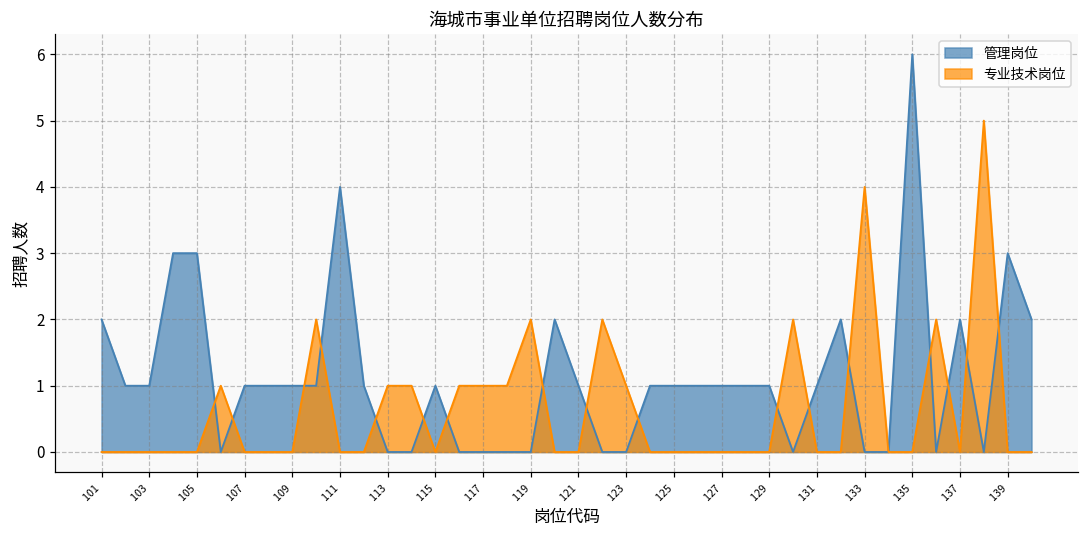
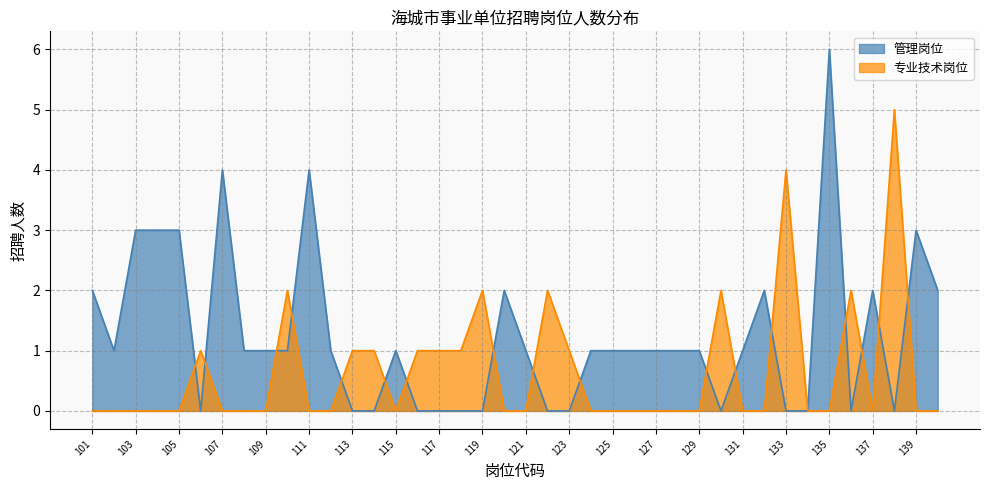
  {
    "管理岗位": {
      "101": 2,
-     "103": 1,
+     "103": 3,
      "105": 3,
-     "107": 1,
+     "107": 4,
      "109": 1,
      "111": 4,
      "113": 0,
      "115": 1,
      "117": 0,
      "119": 0,
      "121": 1,
      "123": 0,
      "125": 1,
      "127": 1,
      "129": 1,
      "131": 1,
      "133": 0,
      "135": 6,
      "137": 2,
      "139": 3
    },
    "专业技术岗位": {
      "101": 0,
      "103": 0,
      "105": 0,
      "107": 0,
      "109": 0,
      "111": 0,
      "113": 1,
      "115": 0,
      "117": 1,
      "119": 2,
      "121": 0,
      "123": 1,
      "125": 0,
      "127": 0,
      "129": 0,
      "131": 0,
      "133": 4,
      "135": 0,
      "137": 0,
      "139": 0
    }
  }
